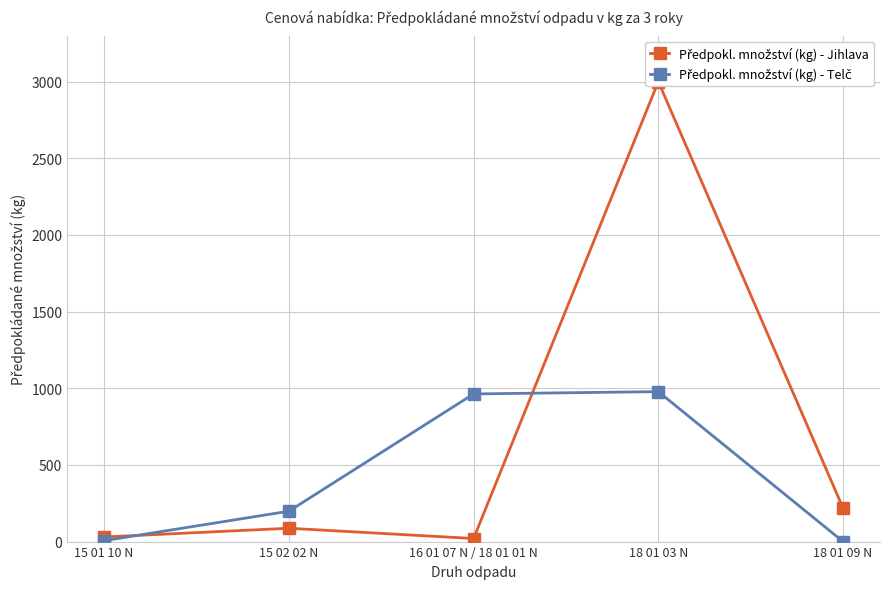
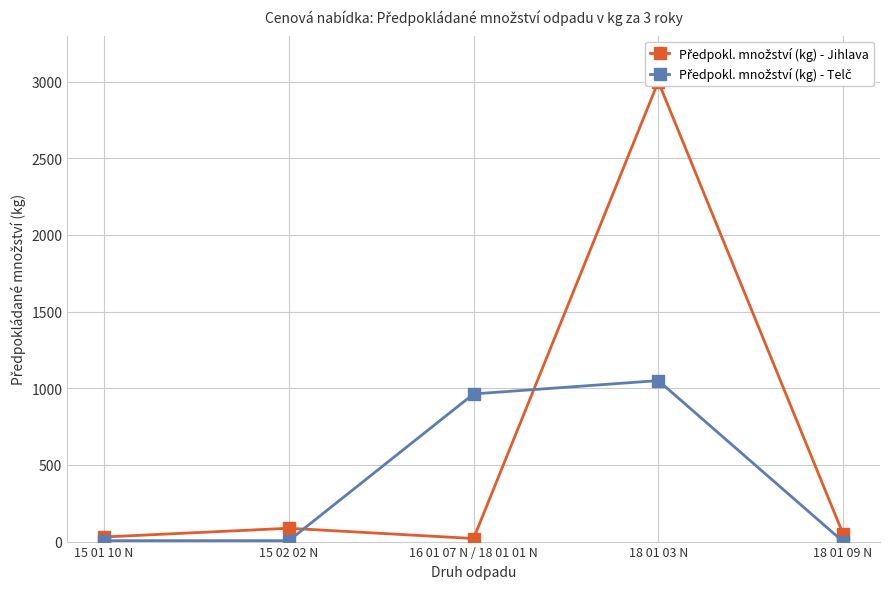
  {
    "Předpokl. množství (kg) - Jihlava": {
      "15 01 10 N": 30,
      "15 02 02 N": 90,
      "16 01 07 N / 18 01 01 N": 20,
-     "18 01 09 N": 220
+     "18 01 09 N": 50
    },
    "Předpokl. množství (kg) - Telč": {
      "15 01 10 N": 10,
-     "15 02 02 N": 200,
+     "15 02 02 N": 10,
      "16 01 07 N / 18 01 01 N": 960,
-     "18 01 03 N": 980,
+     "18 01 03 N": 1050,
      "18 01 09 N": 0
    }
  }
